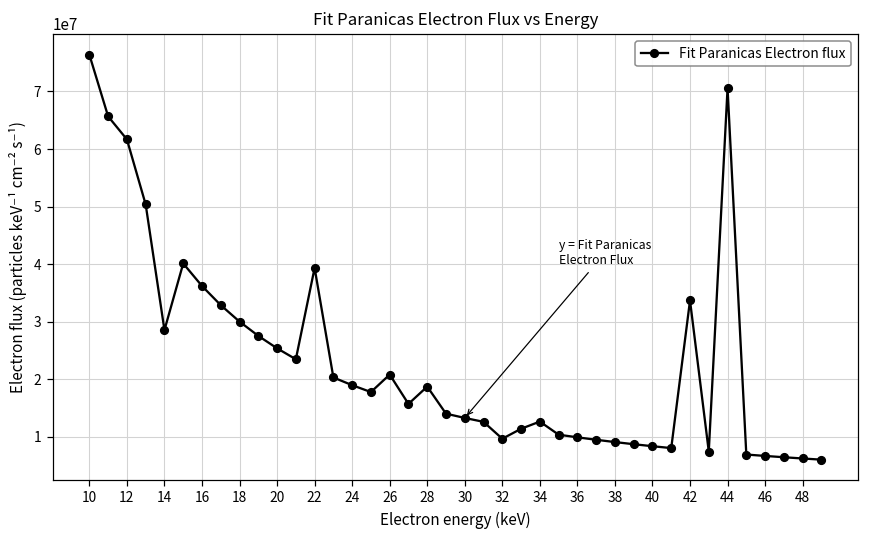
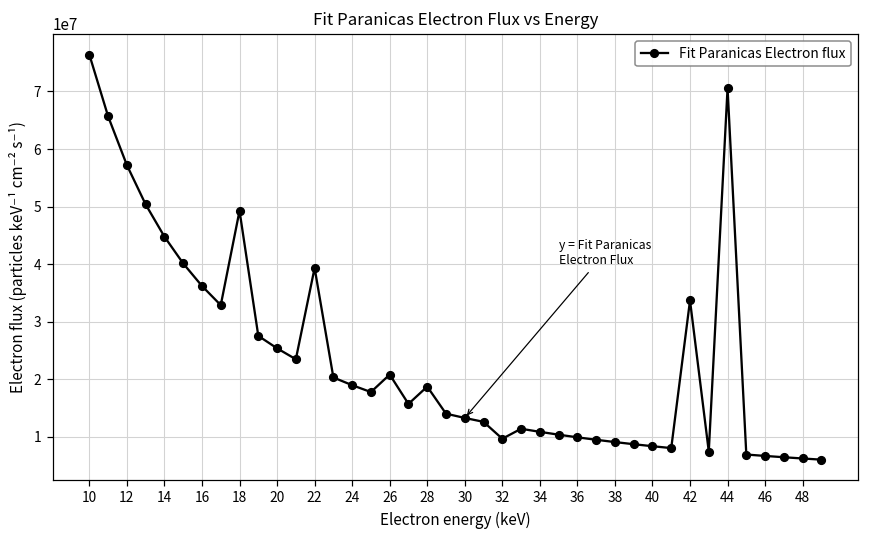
  {
    "10": 76000000,
-   "12": 62000000,
-   "14": 29000000,
+   "12": 57000000,
+   "14": 45000000,
    "16": 36000000,
-   "18": 30000000,
+   "18": 49000000,
    "20": 25000000,
    "22": 39000000,
    "24": 19000000,
    "26": 21000000,
    "28": 19000000,
    "30": 13000000,
    "32": 10000000,
-   "34": 13000000,
+   "34": 11000000,
    "36": 10000000,
    "38": 9000000,
    "40": 8000000,
    "42": 34000000,
    "44": 71000000,
    "46": 7000000,
    "48": 6000000
  }
